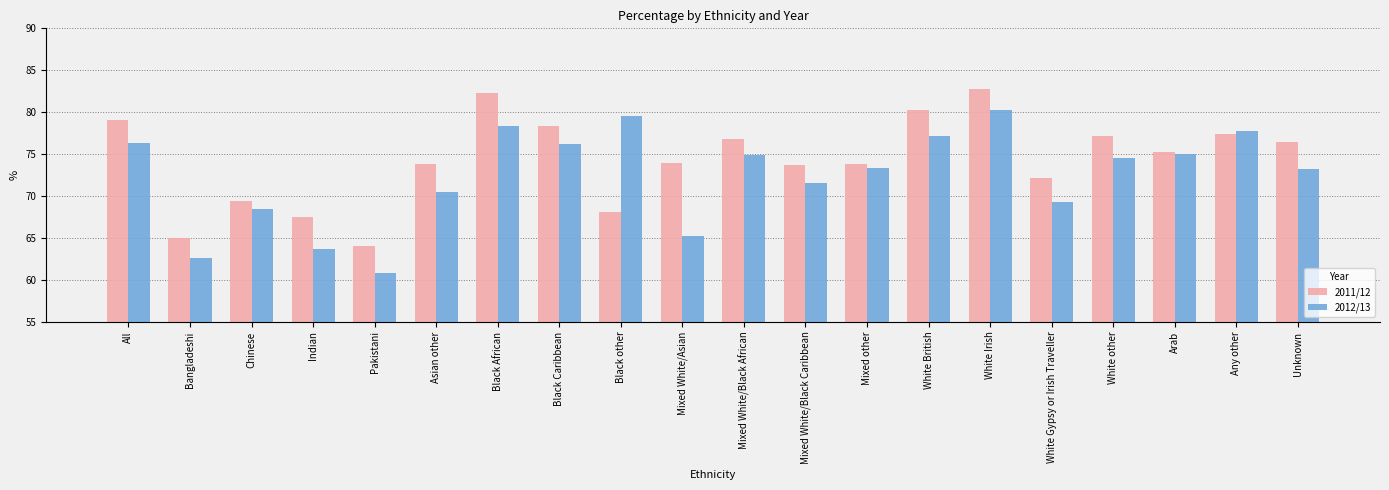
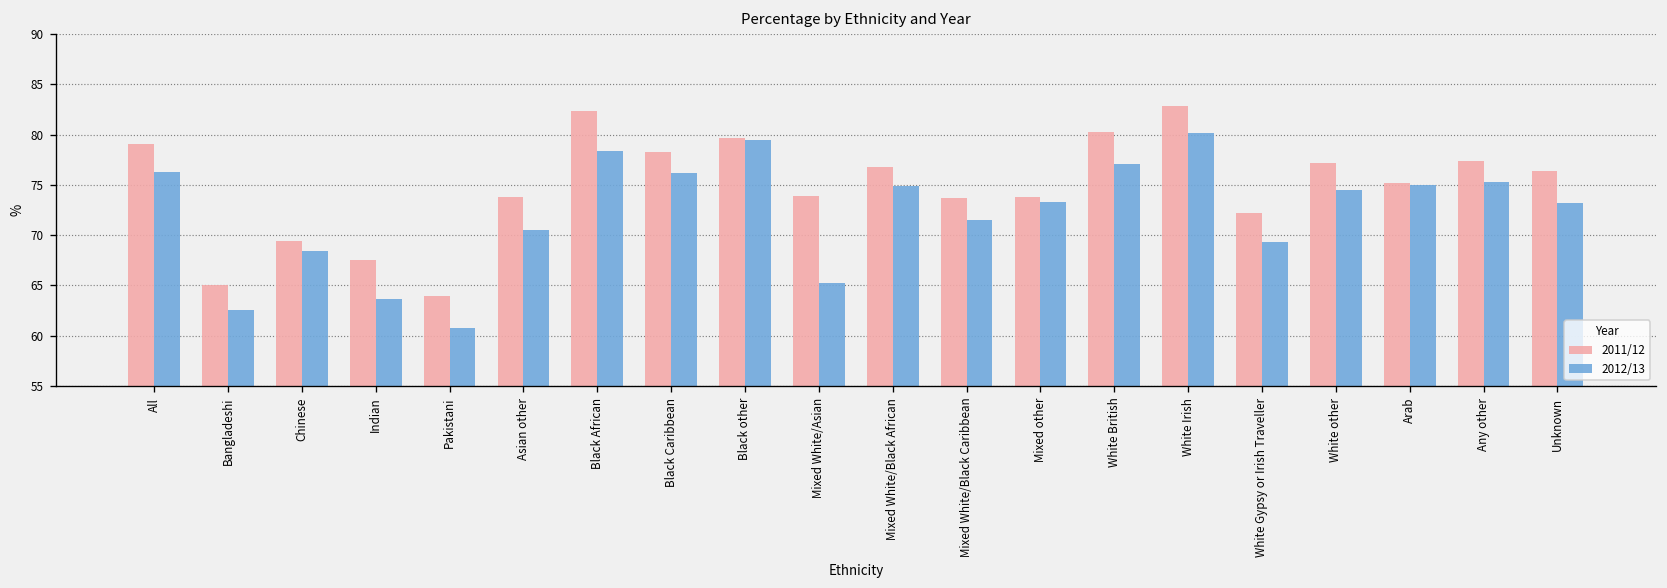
  {
    "2011/12": {
      "All": 79,
      "Bangladeshi": 65,
      "Chinese": 69,
      "Indian": 68,
      "Pakistani": 64,
      "Asian other": 74,
      "Black African": 82,
      "Black Caribbean": 78,
-     "Black other": 68,
+     "Black other": 80,
      "Mixed White/Asian": 74,
      "Mixed White/Black African": 77,
      "Mixed White/Black Caribbean": 74,
      "Mixed other": 74,
      "White British": 80,
      "White Irish": 83,
      "White Gypsy or Irish Traveller": 72,
      "White other": 77,
      "Arab": 75,
      "Any other": 77,
      "Unknown": 76
    },
    "2012/13": {
      "All": 76,
      "Bangladeshi": 63,
      "Chinese": 68,
      "Indian": 64,
      "Pakistani": 61,
      "Asian other": 71,
      "Black African": 78,
      "Black Caribbean": 76,
      "Black other": 80,
      "Mixed White/Asian": 65,
      "Mixed White/Black African": 75,
      "Mixed White/Black Caribbean": 72,
      "Mixed other": 73,
      "White British": 77,
      "White Irish": 80,
      "White Gypsy or Irish Traveller": 69,
      "White other": 75,
      "Arab": 75,
-     "Any other": 78,
+     "Any other": 75,
      "Unknown": 73
    }
  }
